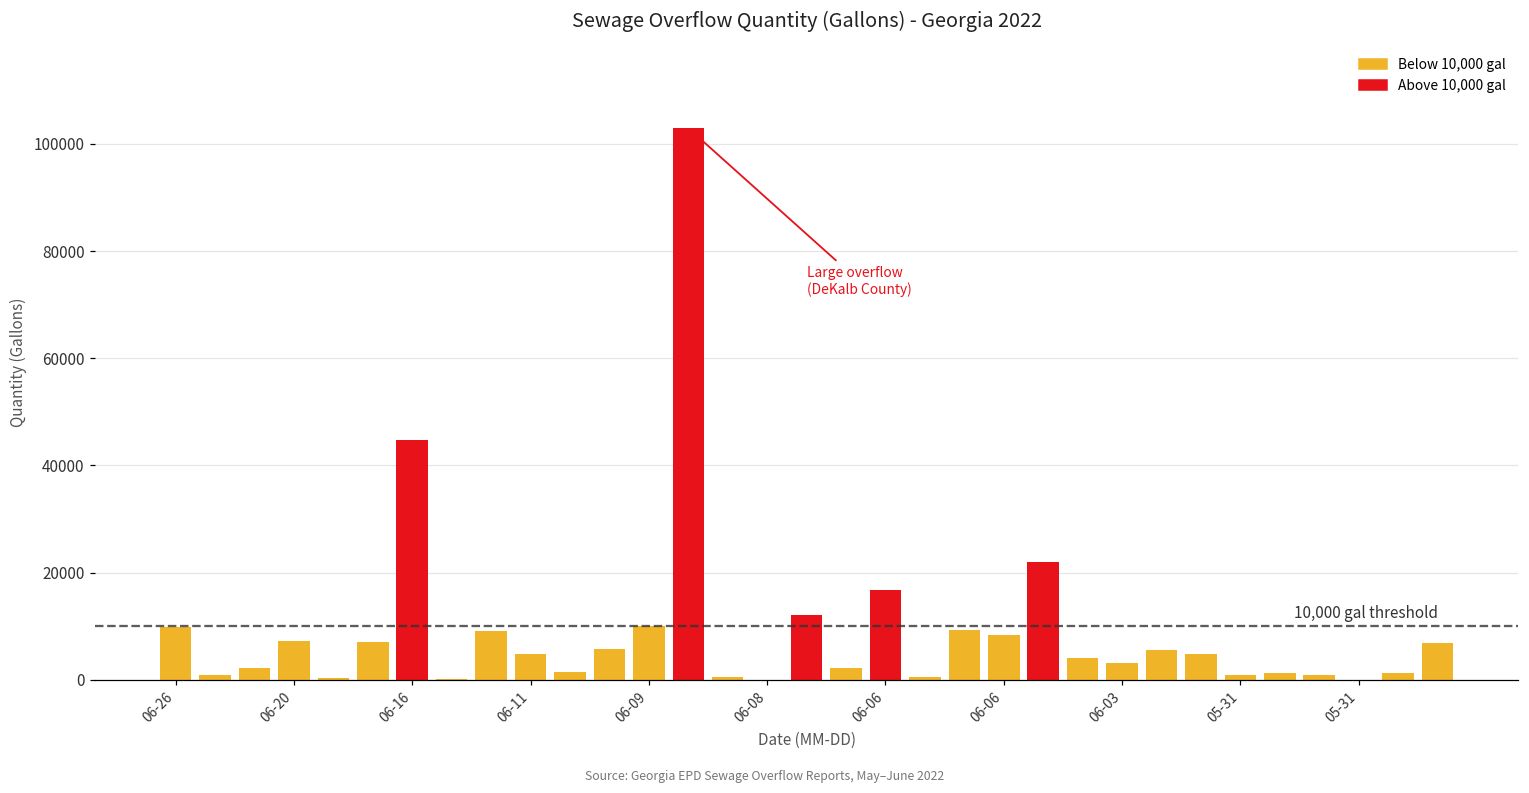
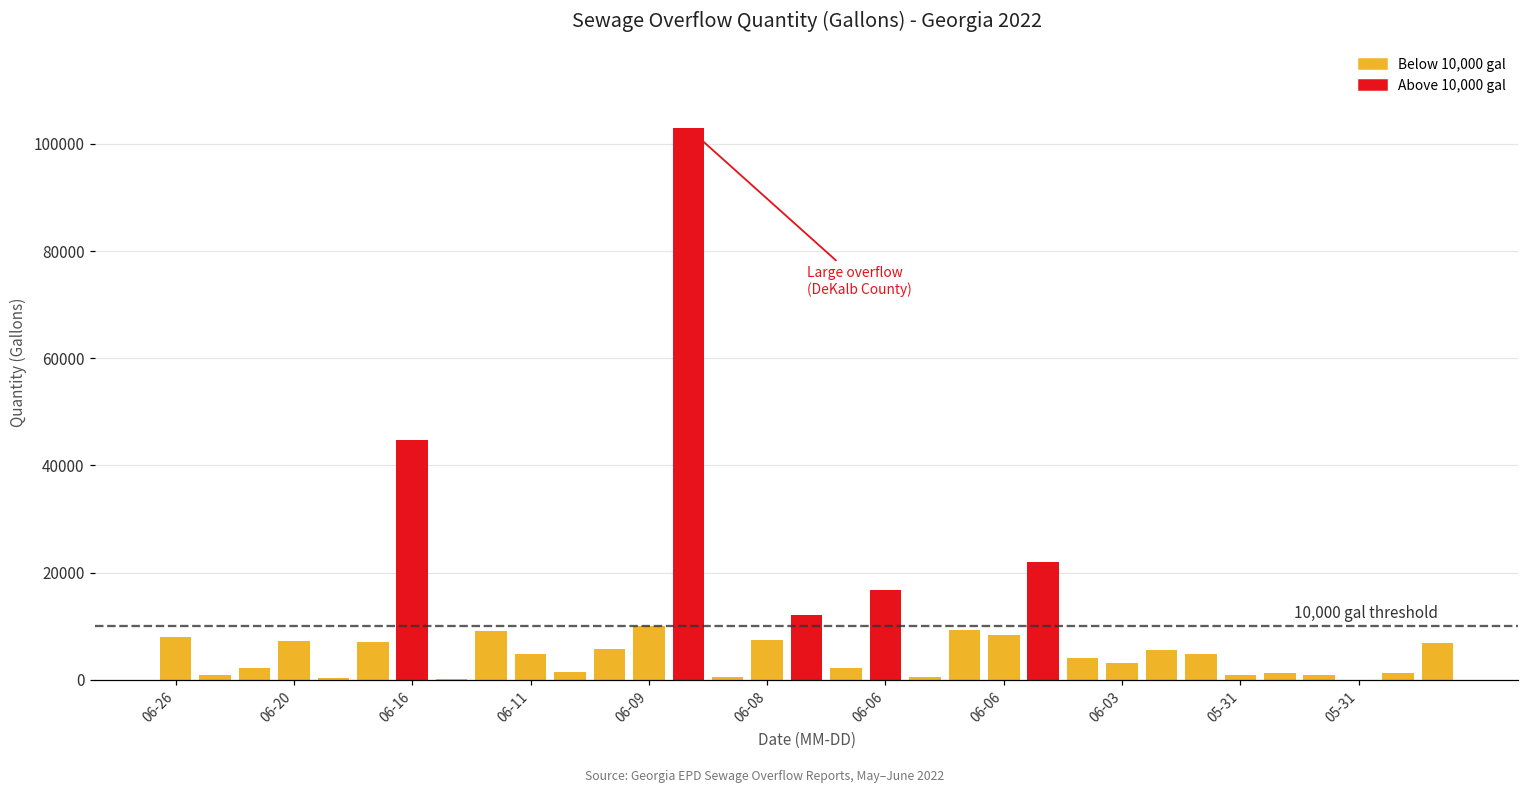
  {
-   "06-26": 10000,
+   "06-26": 8000,
    "06-20": 7000,
    "06-16": 45000,
    "06-11": 5000,
    "06-09": 10000,
-   "06-08": 0,
+   "06-08": 7000,
    "06-03": 3000
  }
